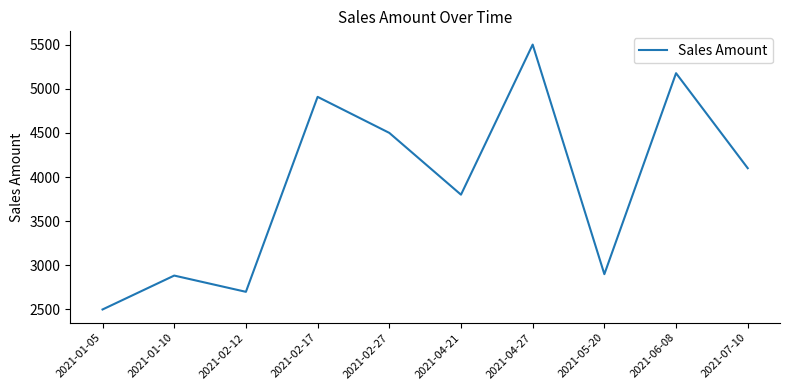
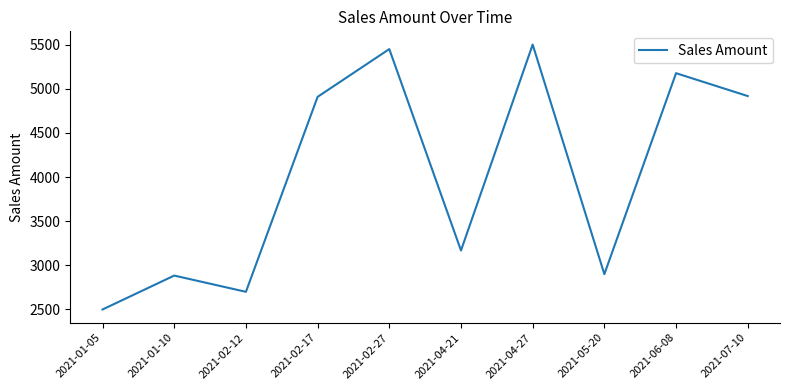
  {
    "2021-01-05": 2500,
    "2021-01-10": 2900,
    "2021-02-12": 2700,
    "2021-02-17": 4900,
-   "2021-02-27": 4500,
-   "2021-04-21": 3800,
+   "2021-02-27": 5400,
+   "2021-04-21": 3200,
    "2021-04-27": 5500,
    "2021-05-20": 2900,
    "2021-06-08": 5200,
-   "2021-07-10": 4100
+   "2021-07-10": 4900
  }
